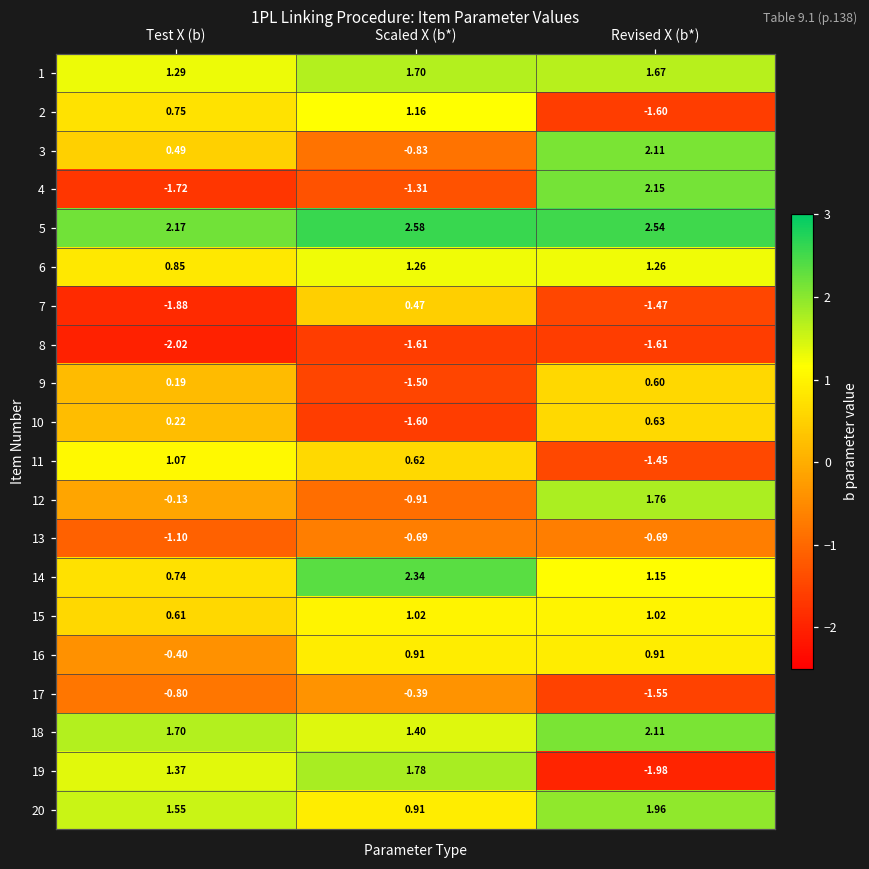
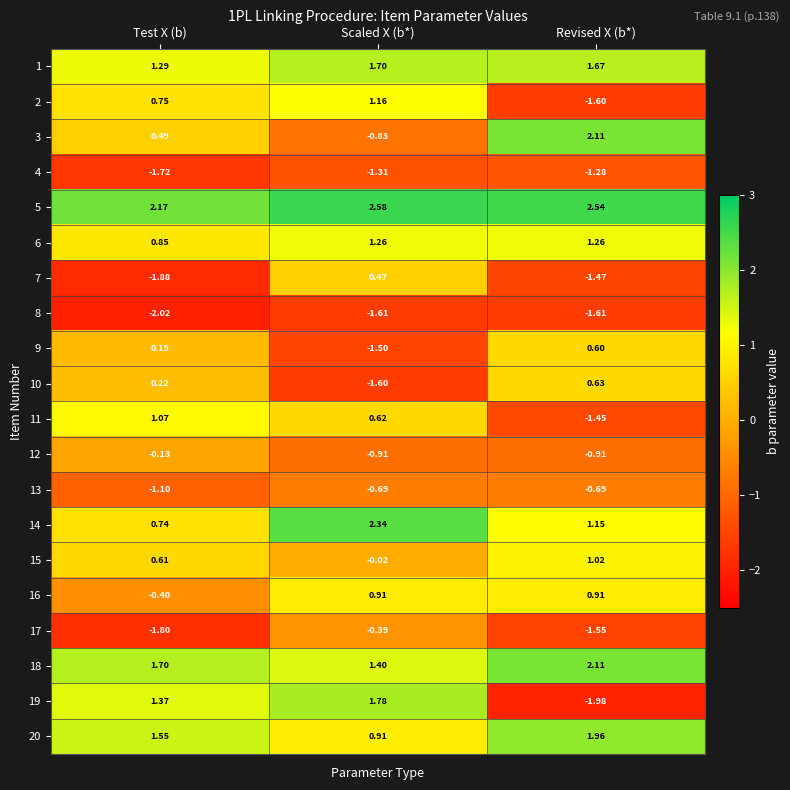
  {
    "1": {
      "Test X (b)": 1.29,
      "Scaled X (b*)": 1.70,
      "Revised X (b*)": 1.67
    },
    "2": {
      "Test X (b)": 0.75,
      "Scaled X (b*)": 1.16,
      "Revised X (b*)": -1.60
    },
    "3": {
      "Test X (b)": 0.49,
      "Scaled X (b*)": -0.83,
      "Revised X (b*)": 2.11
    },
    "4": {
      "Test X (b)": -1.72,
      "Scaled X (b*)": -1.31,
-     "Revised X (b*)": 2.15
+     "Revised X (b*)": -1.28
    },
    "5": {
      "Test X (b)": 2.17,
      "Scaled X (b*)": 2.58,
      "Revised X (b*)": 2.54
    },
    "6": {
      "Test X (b)": 0.85,
      "Scaled X (b*)": 1.26,
      "Revised X (b*)": 1.26
    },
    "7": {
      "Test X (b)": -1.88,
      "Scaled X (b*)": 0.47,
      "Revised X (b*)": -1.47
    },
    "8": {
      "Test X (b)": -2.02,
      "Scaled X (b*)": -1.61,
      "Revised X (b*)": -1.61
    },
    "9": {
      "Test X (b)": 0.19,
      "Scaled X (b*)": -1.50,
      "Revised X (b*)": 0.60
    },
    "10": {
      "Test X (b)": 0.22,
      "Scaled X (b*)": -1.60,
      "Revised X (b*)": 0.63
    },
    "11": {
      "Test X (b)": 1.07,
      "Scaled X (b*)": 0.62,
      "Revised X (b*)": -1.45
    },
    "12": {
      "Test X (b)": -0.13,
      "Scaled X (b*)": -0.91,
-     "Revised X (b*)": 1.76
+     "Revised X (b*)": -0.91
    },
    "13": {
      "Test X (b)": -1.10,
      "Scaled X (b*)": -0.69,
      "Revised X (b*)": -0.69
    },
    "14": {
      "Test X (b)": 0.74,
      "Scaled X (b*)": 2.34,
      "Revised X (b*)": 1.15
    },
    "15": {
      "Test X (b)": 0.61,
-     "Scaled X (b*)": 1.02,
+     "Scaled X (b*)": -0.02,
      "Revised X (b*)": 1.02
    },
    "16": {
      "Test X (b)": -0.40,
      "Scaled X (b*)": 0.91,
      "Revised X (b*)": 0.91
    },
    "17": {
-     "Test X (b)": -0.80,
+     "Test X (b)": -1.80,
      "Scaled X (b*)": -0.39,
      "Revised X (b*)": -1.55
    },
    "18": {
      "Test X (b)": 1.70,
      "Scaled X (b*)": 1.40,
      "Revised X (b*)": 2.11
    },
    "19": {
      "Test X (b)": 1.37,
      "Scaled X (b*)": 1.78,
      "Revised X (b*)": -1.98
    },
    "20": {
      "Test X (b)": 1.55,
      "Scaled X (b*)": 0.91,
      "Revised X (b*)": 1.96
    }
  }
